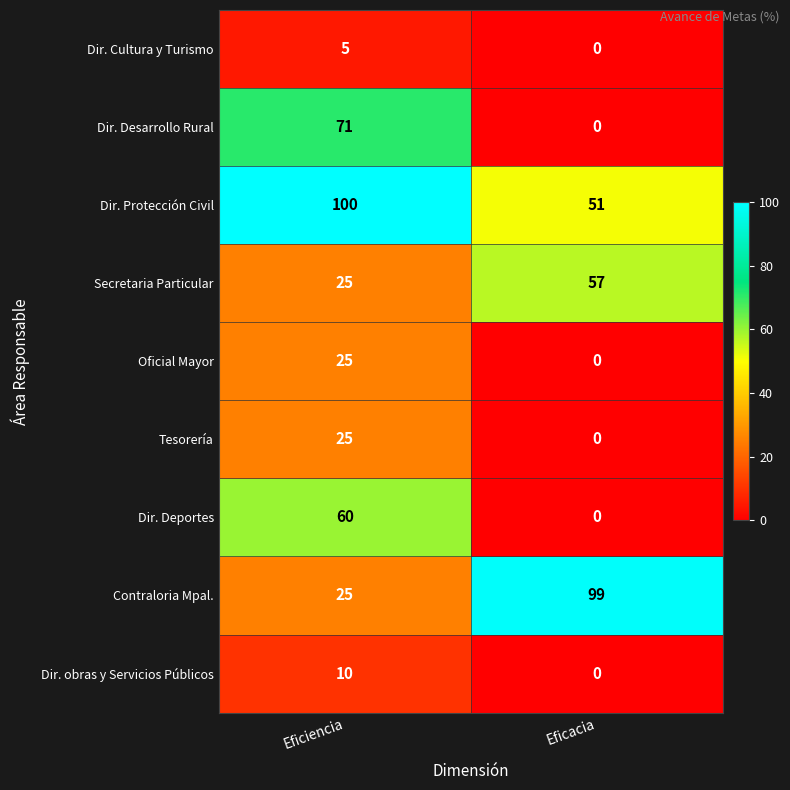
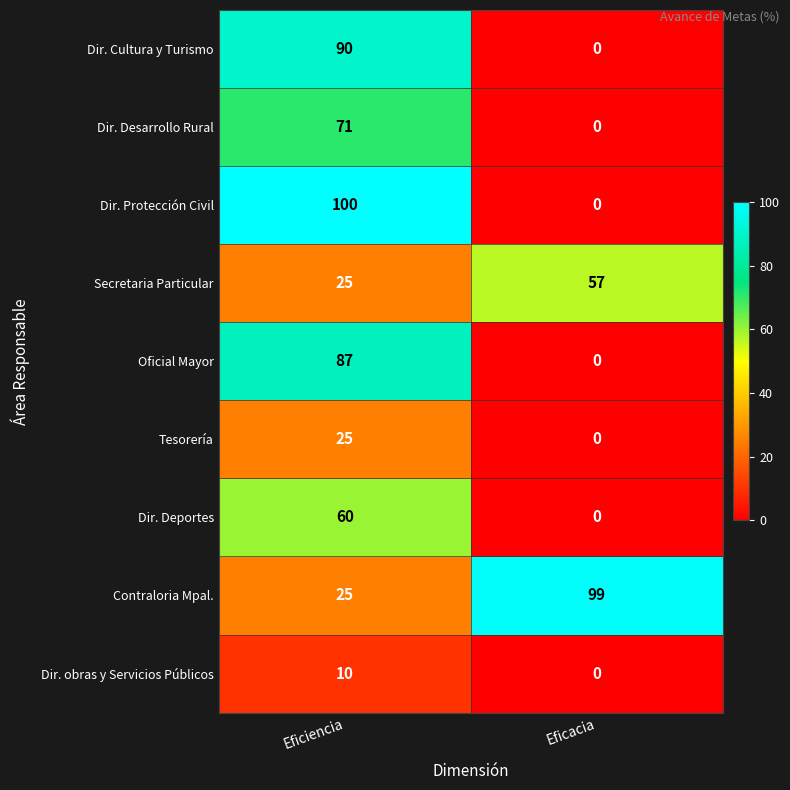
  {
    "Dir. Cultura y Turismo": {
-     "Eficiencia": 5,
+     "Eficiencia": 90,
      "Eficacia": 0
    },
    "Dir. Desarrollo Rural": {
      "Eficiencia": 71,
      "Eficacia": 0
    },
    "Dir. Protección Civil": {
      "Eficiencia": 100,
-     "Eficacia": 51
+     "Eficacia": 0
    },
    "Secretaria Particular": {
      "Eficiencia": 25,
      "Eficacia": 57
    },
    "Oficial Mayor": {
-     "Eficiencia": 25,
+     "Eficiencia": 87,
      "Eficacia": 0
    },
    "Tesorería": {
      "Eficiencia": 25,
      "Eficacia": 0
    },
    "Dir. Deportes": {
      "Eficiencia": 60,
      "Eficacia": 0
    },
    "Contraloria Mpal.": {
      "Eficiencia": 25,
      "Eficacia": 99
    },
    "Dir. obras y Servicios Públicos": {
      "Eficiencia": 10,
      "Eficacia": 0
    }
  }
